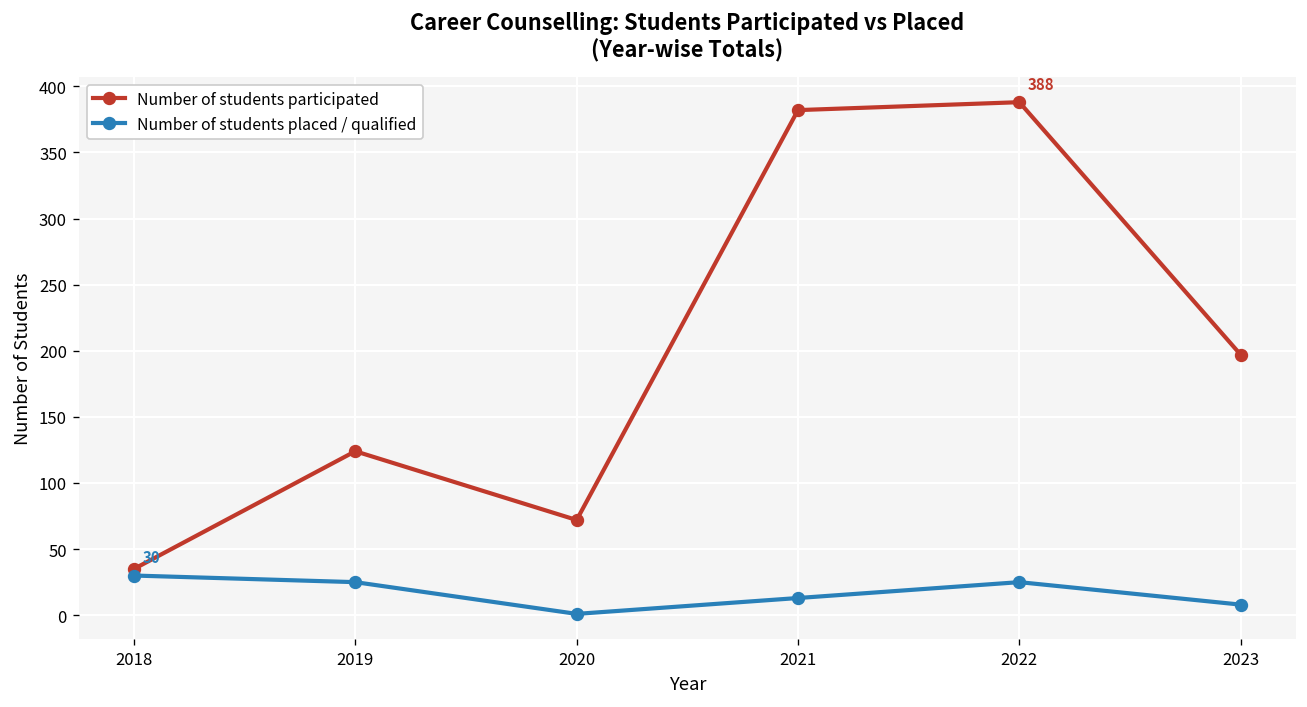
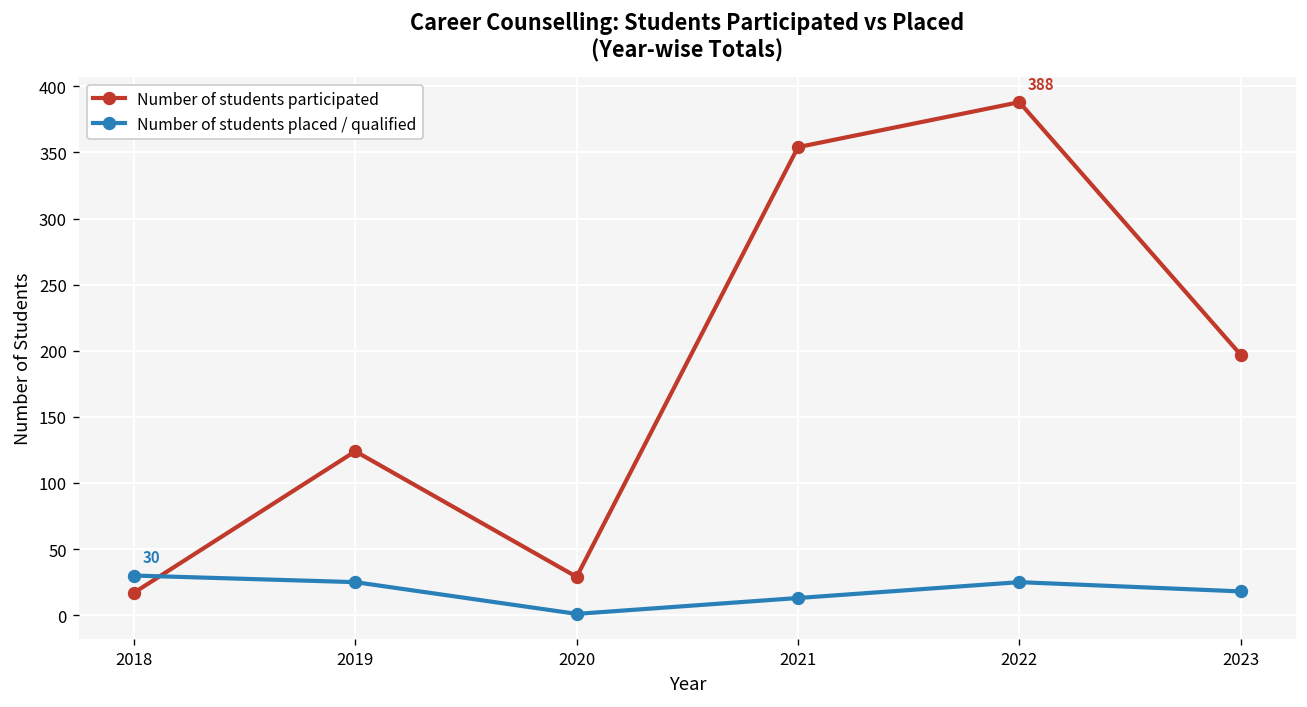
  {
    "Number of students participated": {
-     "2018": 35,
+     "2018": 17,
      "2019": 124,
-     "2020": 72,
-     "2021": 382,
+     "2020": 29,
+     "2021": 354,
      "2023": 197
    },
    "Number of students placed / qualified": {
      "2019": 25,
      "2020": 1,
      "2021": 13,
      "2022": 25,
-     "2023": 8
+     "2023": 18
    }
  }
